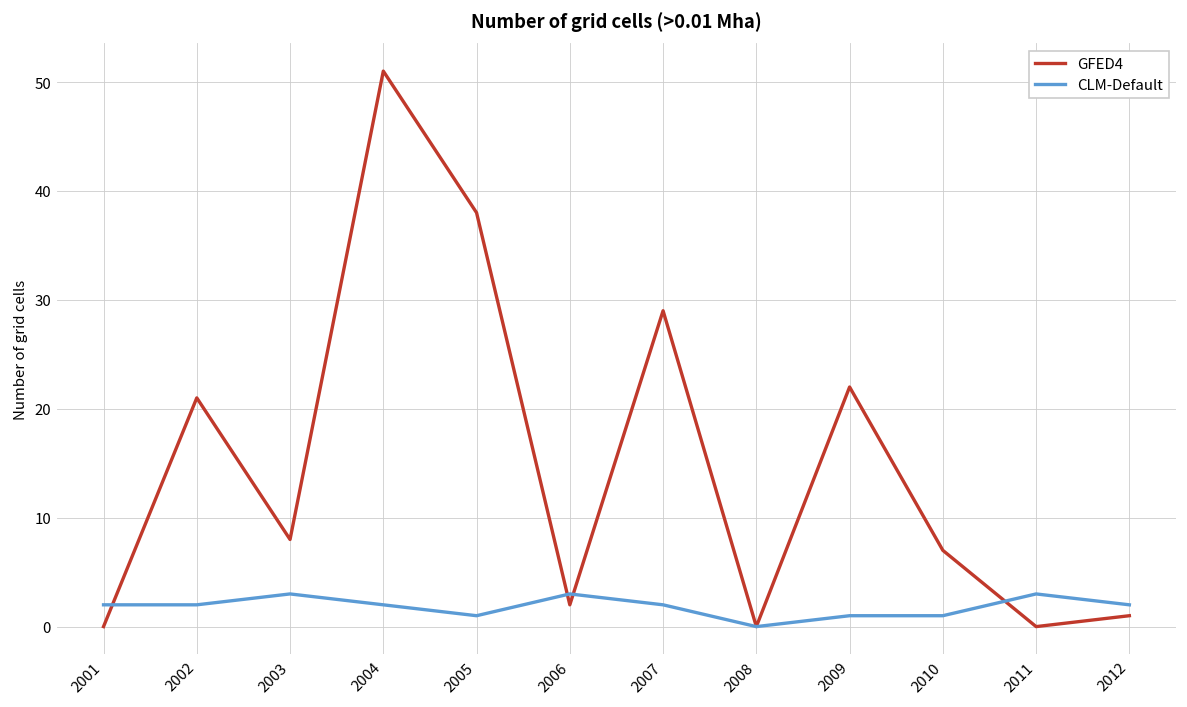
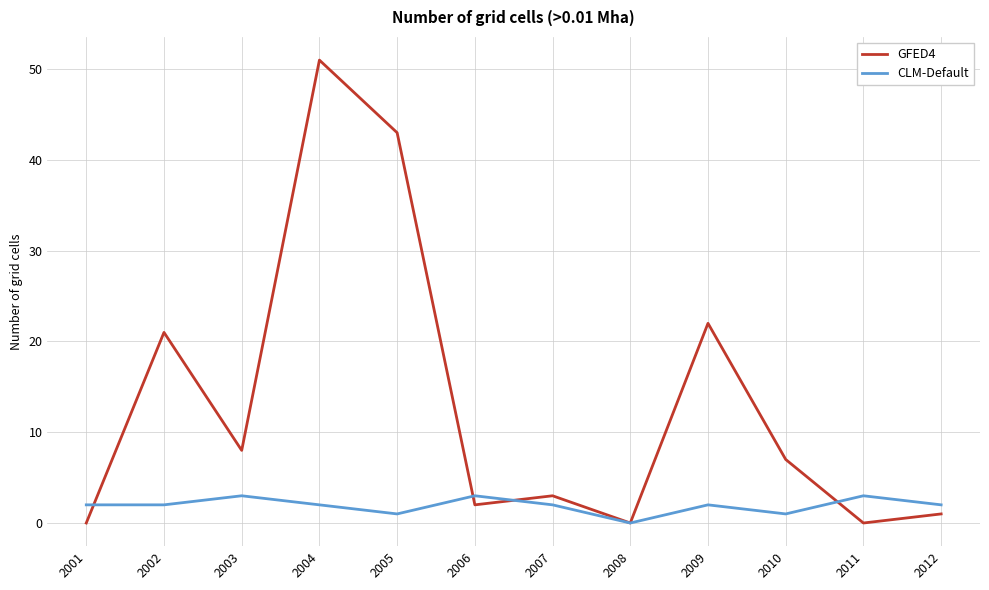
  {
    "GFED4": {
      "2001": 0,
      "2002": 21,
      "2003": 8,
      "2004": 51,
-     "2005": 38,
+     "2005": 43,
      "2006": 2,
-     "2007": 29,
+     "2007": 3,
      "2009": 22,
      "2010": 7,
      "2011": 0,
      "2012": 1
    },
    "CLM-Default": {
      "2001": 2,
      "2002": 2,
      "2003": 3,
      "2004": 2,
      "2005": 1,
      "2006": 3,
      "2007": 2,
-     "2009": 1,
+     "2009": 2,
      "2010": 1,
      "2011": 3,
      "2012": 2
    }
  }
